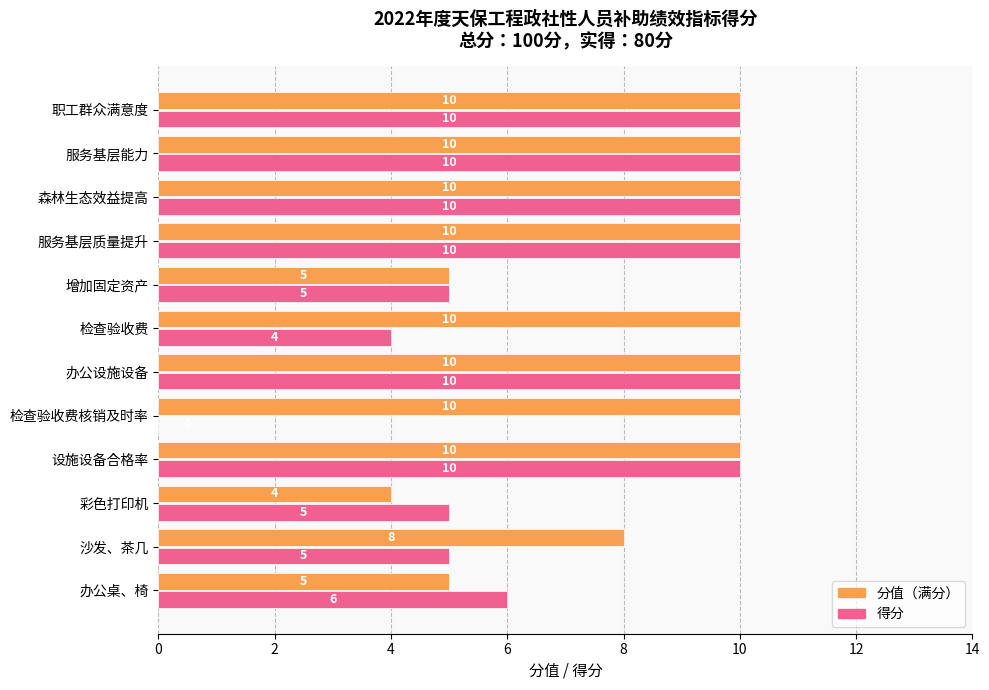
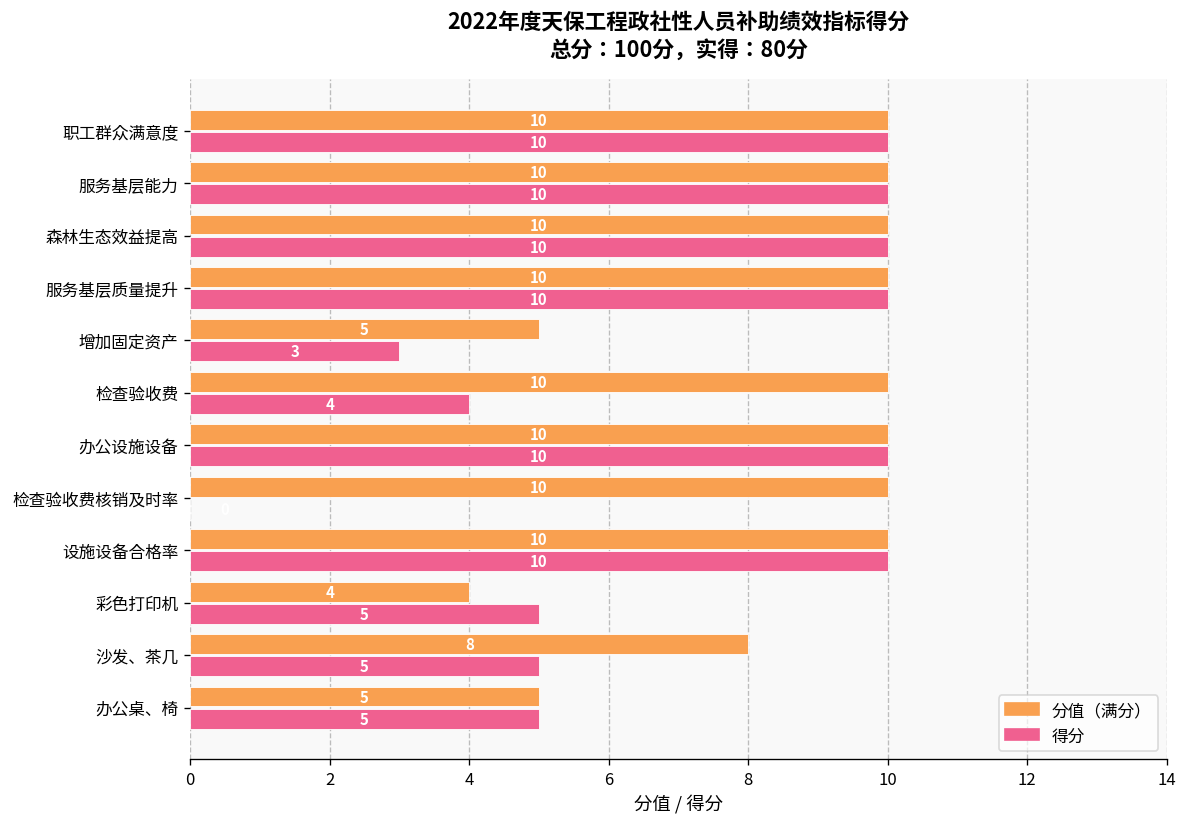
  {
    "分值（满分）": {
      "职工群众满意度": 10,
      "服务基层能力": 10,
      "森林生态效益提高": 10,
      "服务基层质量提升": 10,
      "增加固定资产": 5,
      "检查验收费": 10,
      "办公设施设备": 10,
      "检查验收费核销及时率": 10,
      "设施设备合格率": 10,
      "彩色打印机": 4,
      "沙发、茶几": 8,
      "办公桌、椅": 5
    },
    "得分": {
      "职工群众满意度": 10,
      "服务基层能力": 10,
      "森林生态效益提高": 10,
      "服务基层质量提升": 10,
-     "增加固定资产": 5,
+     "增加固定资产": 3,
      "检查验收费": 4,
      "办公设施设备": 10,
      "设施设备合格率": 10,
      "彩色打印机": 5,
      "沙发、茶几": 5,
-     "办公桌、椅": 6
+     "办公桌、椅": 5
    }
  }
